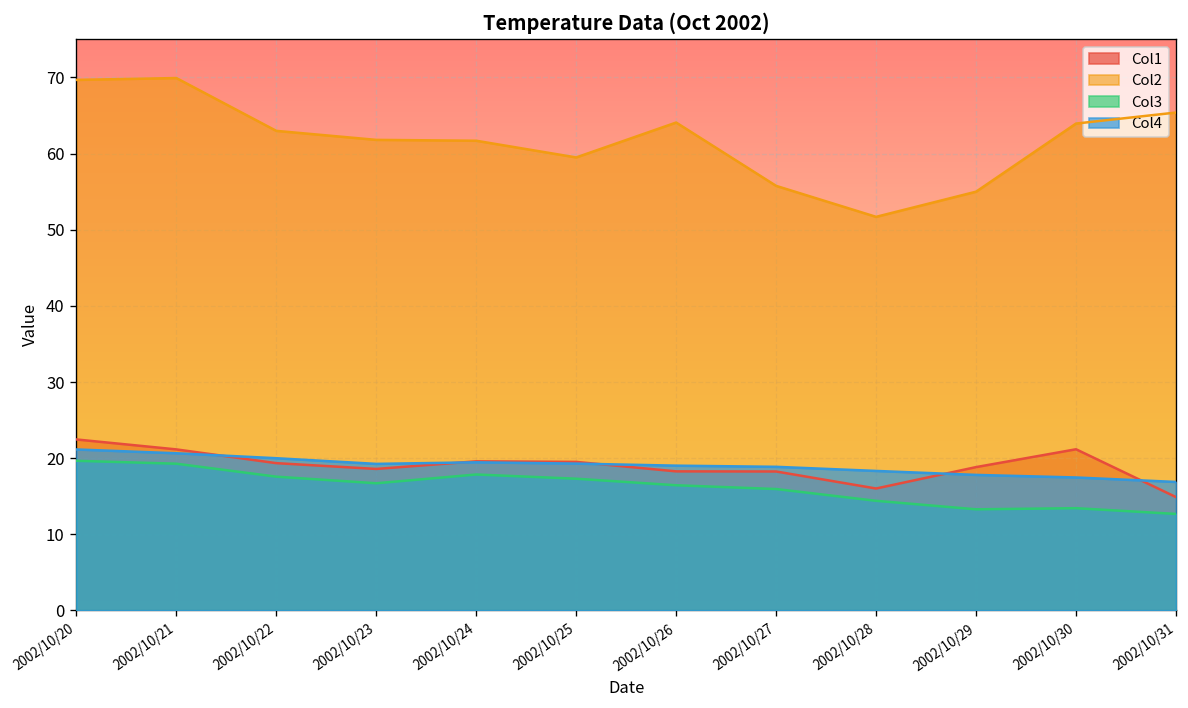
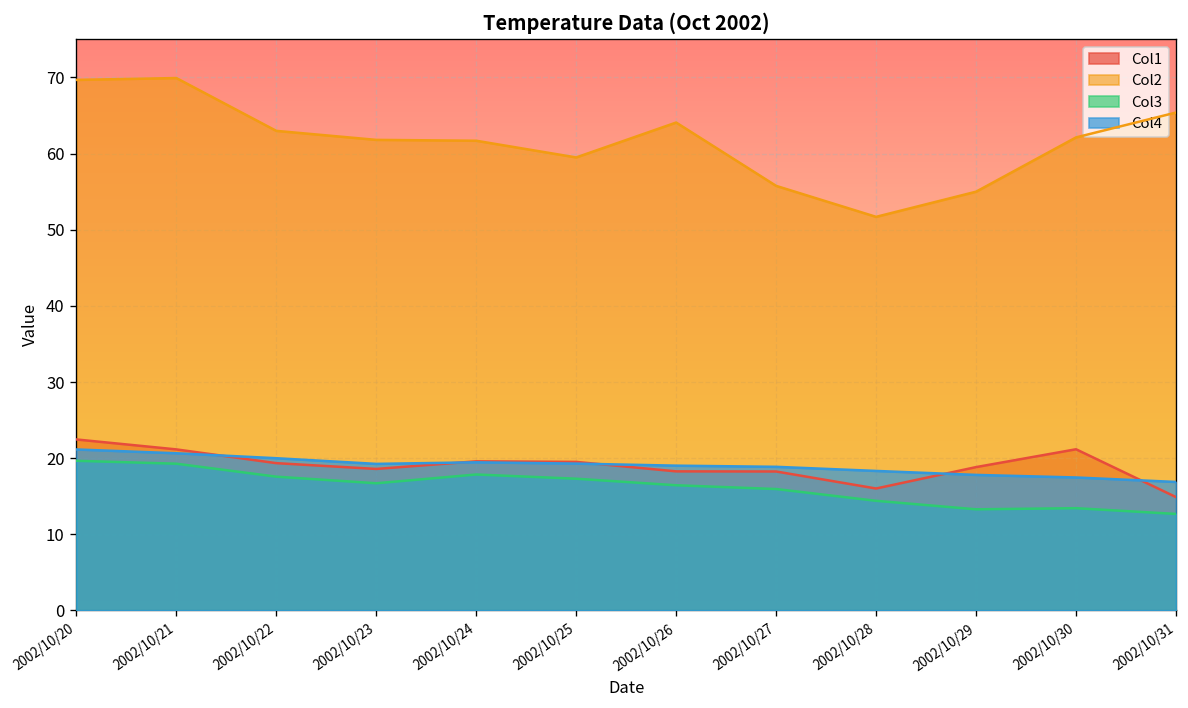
  {
    "Col1": {
      "2002/10/20": 22,
      "2002/10/21": 21,
      "2002/10/22": 19,
      "2002/10/23": 19,
      "2002/10/26": 18,
      "2002/10/27": 18,
      "2002/10/28": 16,
      "2002/10/29": 19,
      "2002/10/30": 21,
      "2002/10/31": 15
    },
    "Col2": {
      "2002/10/20": 70,
      "2002/10/21": 70,
      "2002/10/22": 63,
      "2002/10/23": 62,
      "2002/10/24": 62,
      "2002/10/25": 60,
      "2002/10/26": 64,
      "2002/10/27": 56,
      "2002/10/28": 52,
      "2002/10/29": 55,
-     "2002/10/30": 64,
+     "2002/10/30": 62,
      "2002/10/31": 65
    },
    "Col3": {
      "2002/10/20": 20,
      "2002/10/21": 19,
      "2002/10/22": 18,
      "2002/10/23": 17,
      "2002/10/24": 18,
      "2002/10/25": 17,
      "2002/10/26": 16,
      "2002/10/27": 16,
      "2002/10/28": 14,
      "2002/10/29": 13,
      "2002/10/30": 13,
      "2002/10/31": 13
    },
    "Col4": {
      "2002/10/20": 21,
      "2002/10/21": 21,
      "2002/10/22": 20,
      "2002/10/23": 19,
      "2002/10/26": 19,
      "2002/10/27": 19,
      "2002/10/28": 18,
      "2002/10/29": 18,
      "2002/10/30": 17,
      "2002/10/31": 17
    }
  }
